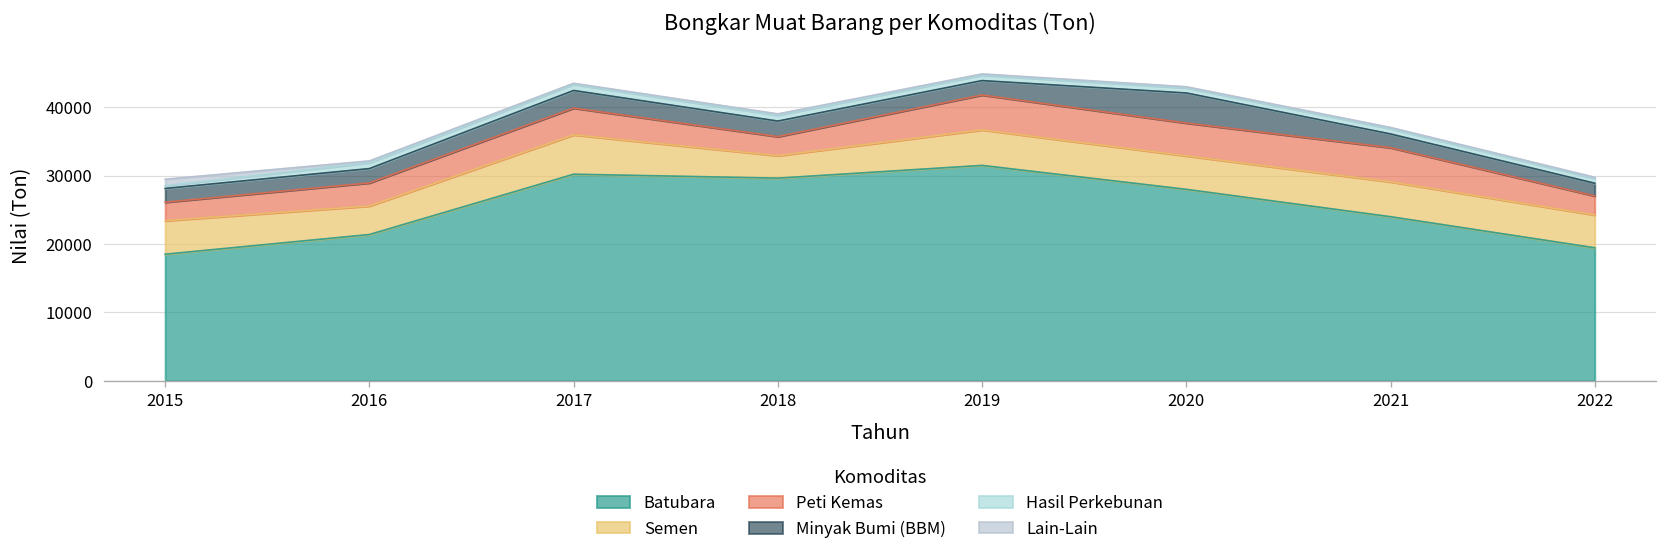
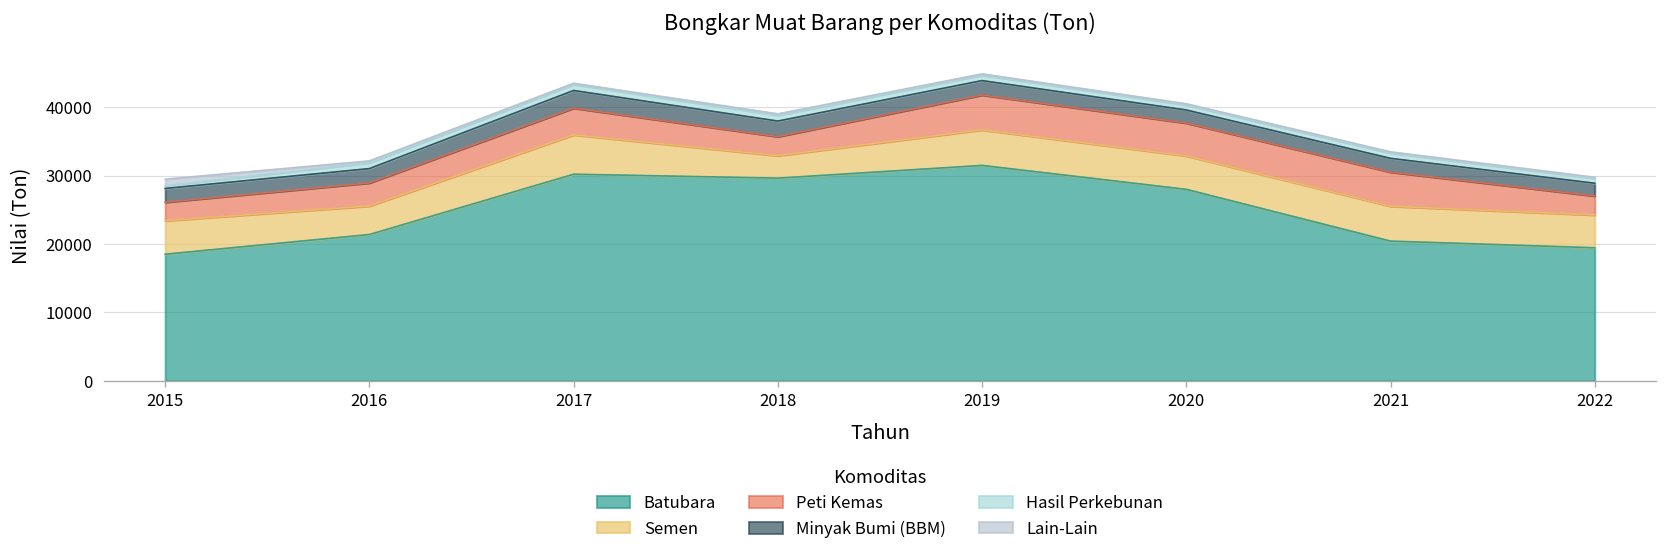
  {
    "Batubara": {
      "2015": 19000,
      "2016": 21000,
      "2017": 30000,
      "2018": 30000,
      "2019": 32000,
      "2020": 28000,
-     "2021": 24000,
+     "2021": 20000,
      "2022": 19000
    },
    "Semen": {
      "2015": 5000,
      "2016": 4000,
      "2017": 6000,
      "2018": 3000,
      "2019": 5000,
      "2020": 5000,
      "2021": 5000,
      "2022": 5000
    },
    "Peti Kemas": {
      "2015": 3000,
      "2016": 3000,
      "2017": 4000,
      "2018": 3000,
      "2019": 5000,
      "2020": 5000,
      "2021": 5000,
      "2022": 3000
    },
    "Minyak Bumi (BBM)": {
      "2016": 2000,
      "2017": 3000,
      "2018": 2000,
      "2019": 2000,
-     "2020": 4000,
+     "2020": 2000,
      "2021": 2000,
      "2022": 2000
    }
  }
